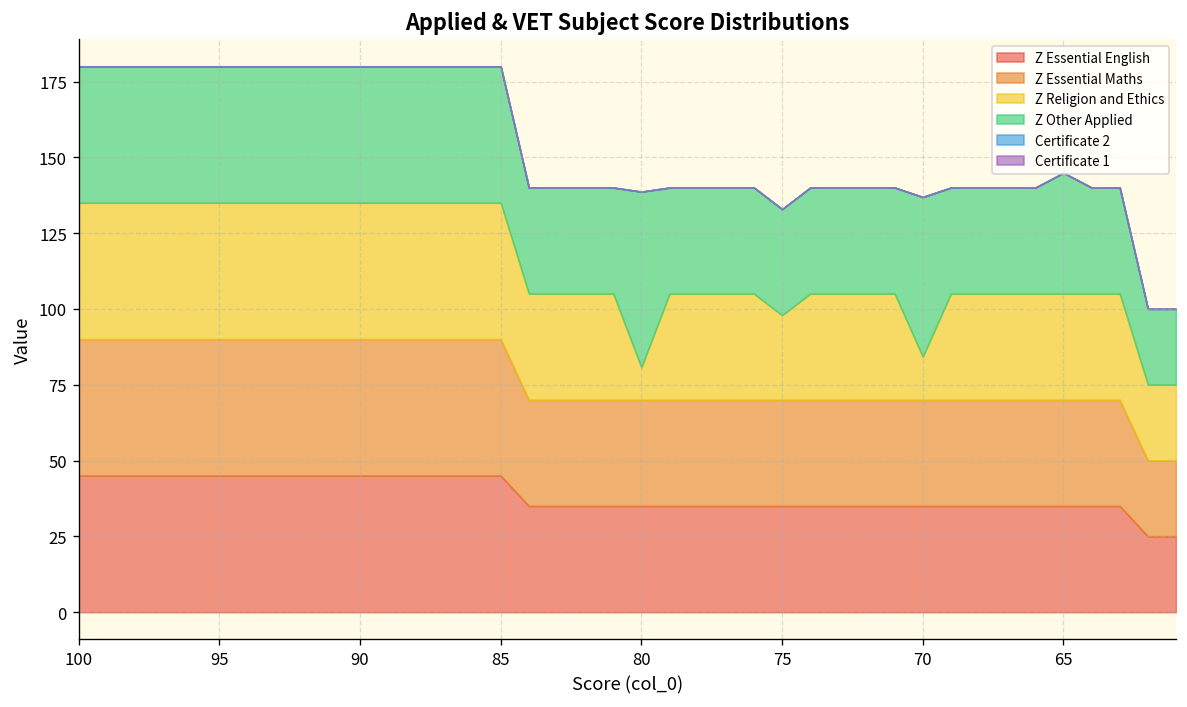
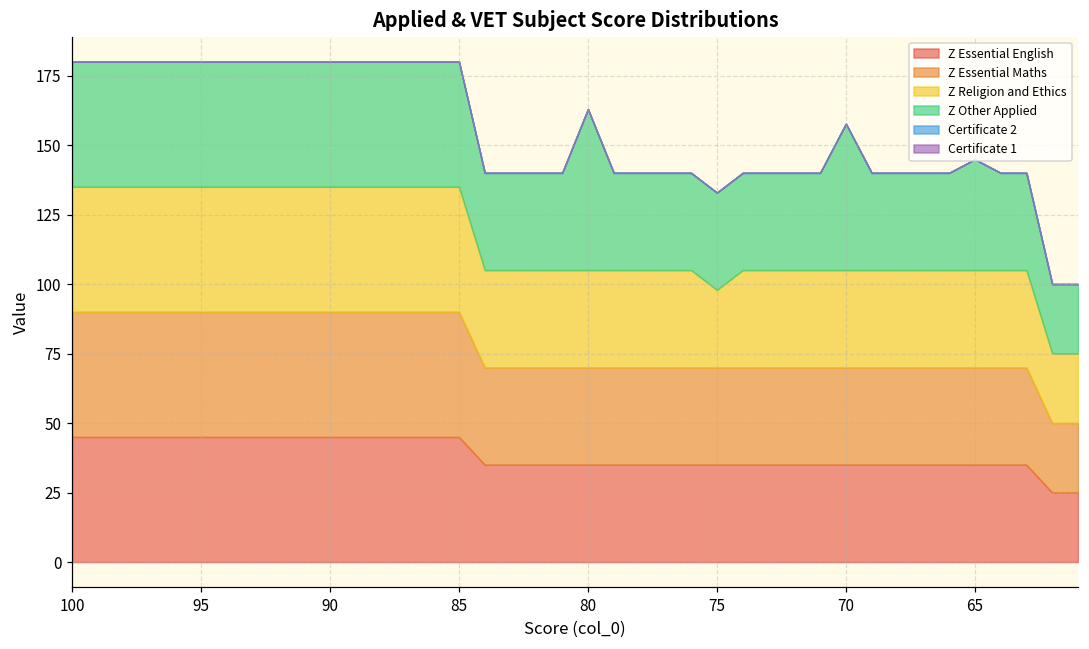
  {
    "Z Religion and Ethics": {
      "100": 45,
      "95": 45,
      "90": 45,
      "85": 45,
-     "80": 11,
+     "80": 35,
      "75": 28,
-     "70": 14,
+     "70": 35,
      "65": 35
    }
  }
